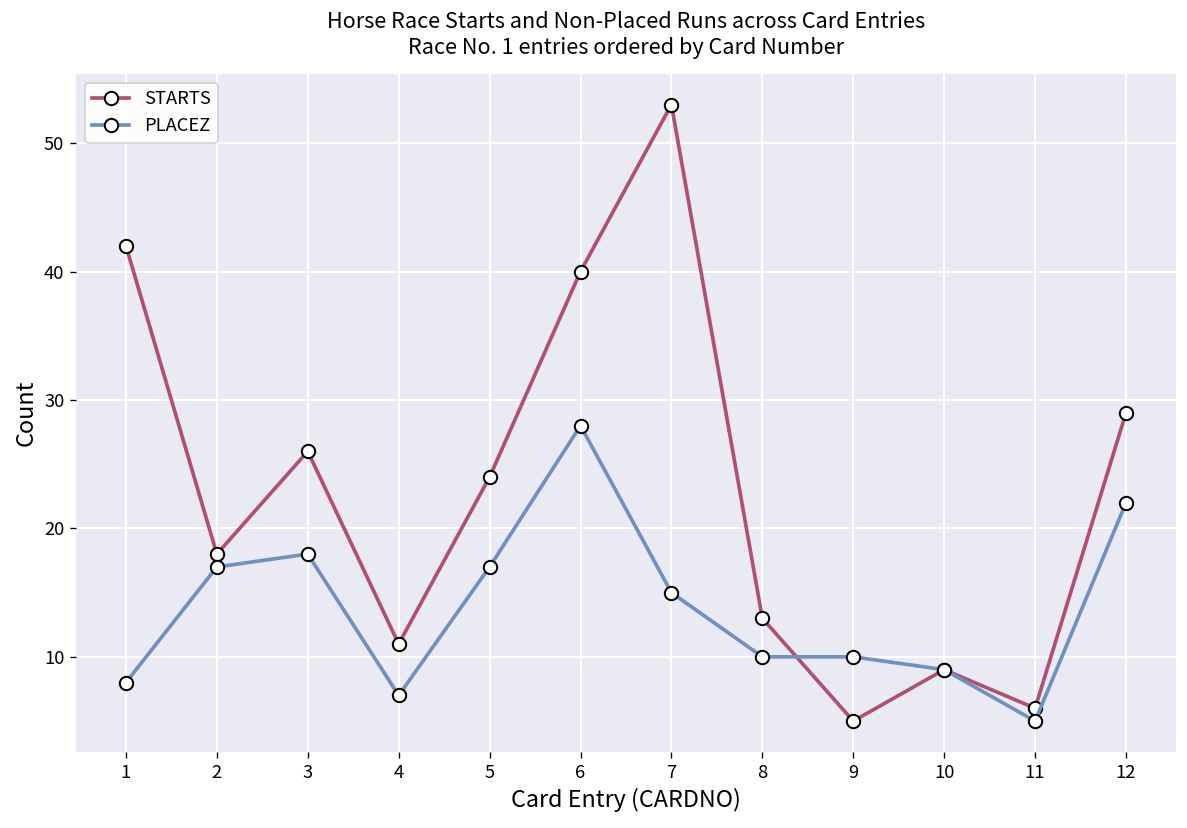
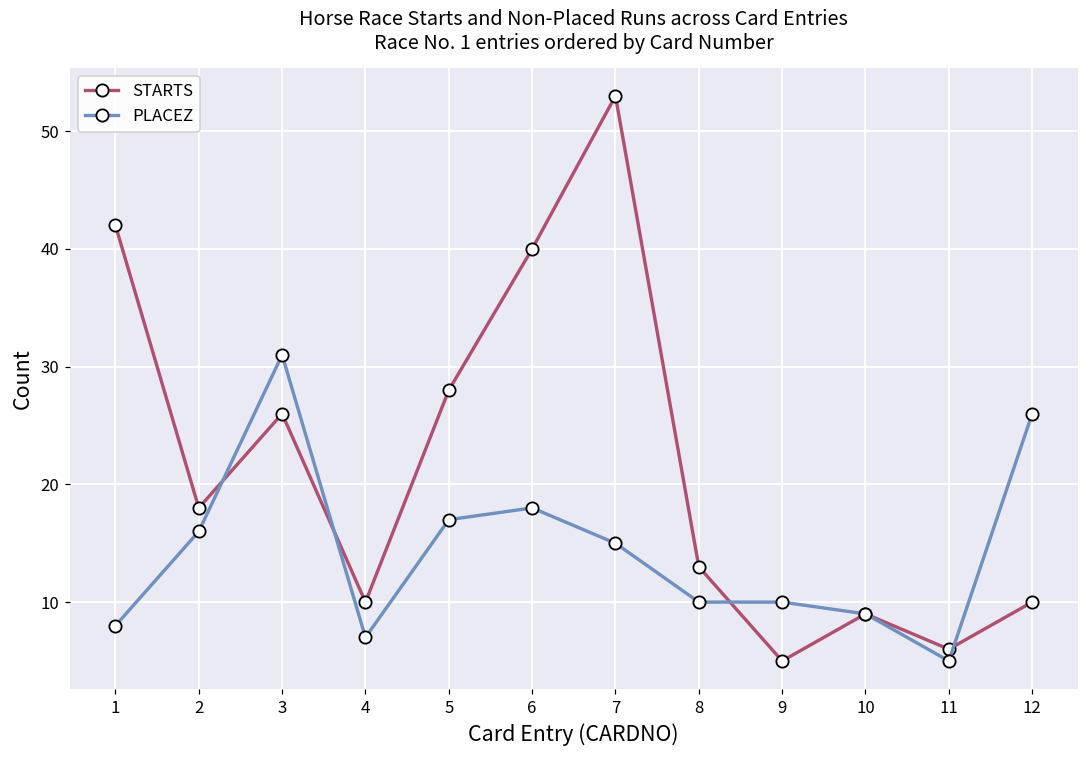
  {
    "STARTS": {
      "1": 42,
      "2": 18,
      "3": 26,
-     "4": 11,
-     "5": 24,
+     "4": 10,
+     "5": 28,
      "6": 40,
      "7": 53,
      "8": 13,
      "9": 5,
      "11": 6,
-     "12": 29
+     "12": 10
    },
    "PLACEZ": {
      "1": 8,
-     "2": 17,
-     "3": 18,
+     "2": 16,
+     "3": 31,
      "4": 7,
      "5": 17,
-     "6": 28,
+     "6": 18,
      "7": 15,
      "8": 10,
      "9": 10,
      "11": 5,
-     "12": 22
+     "12": 26
    }
  }
